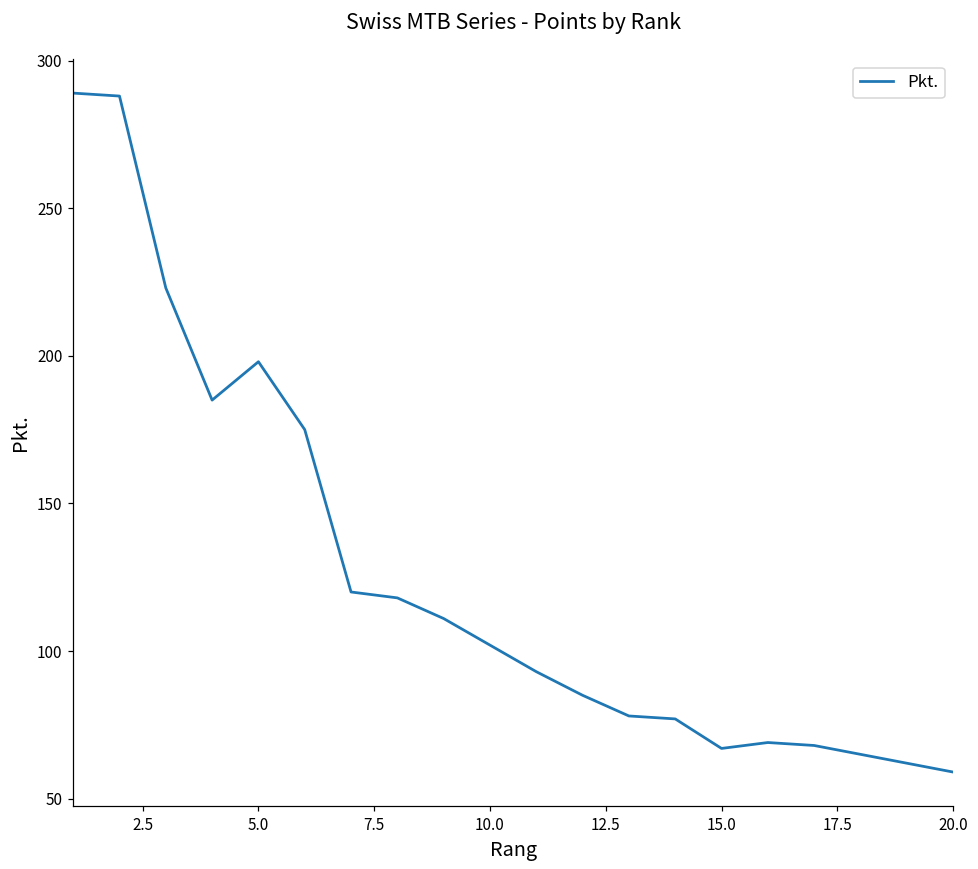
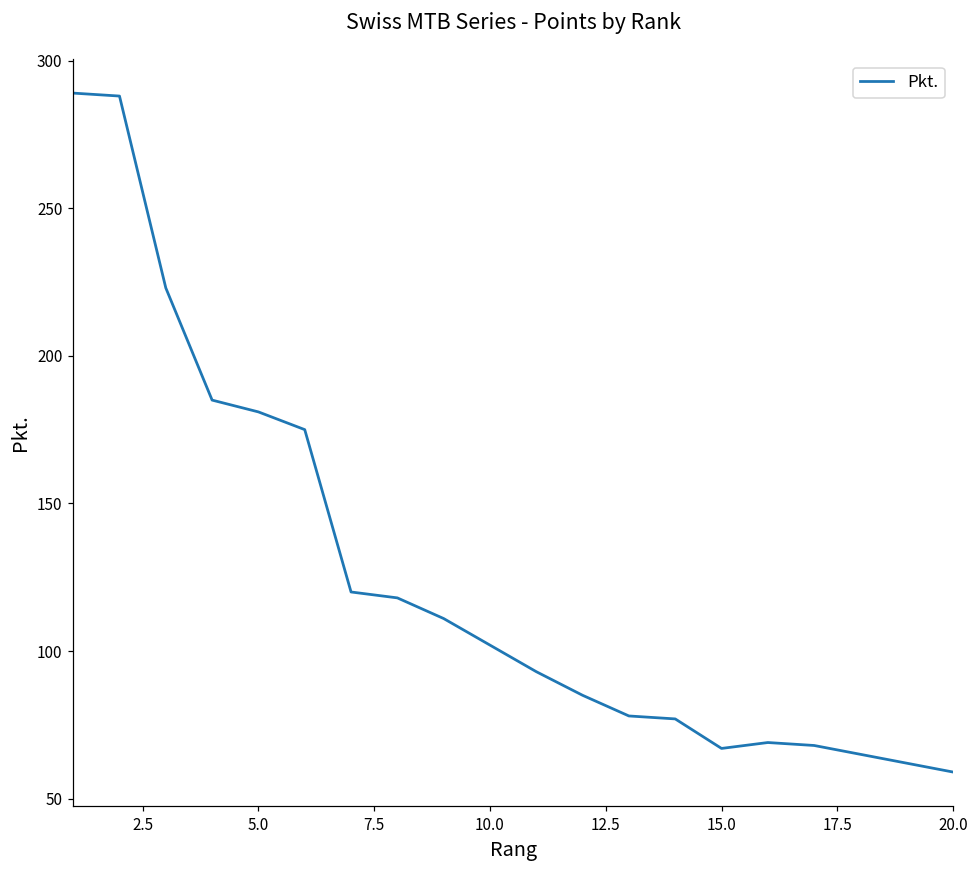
  {
-   "5.0": 198,
+   "5.0": 181,
    "10.0": 102,
    "15.0": 67,
    "20.0": 59
  }
